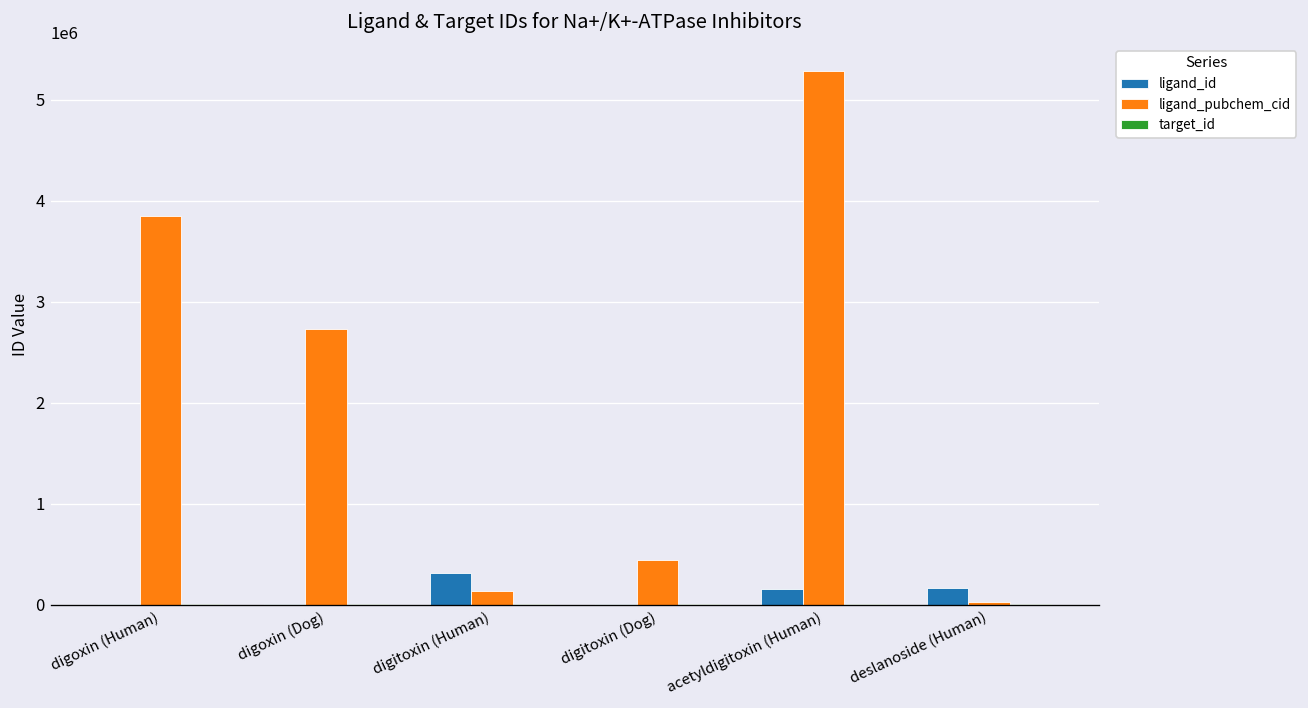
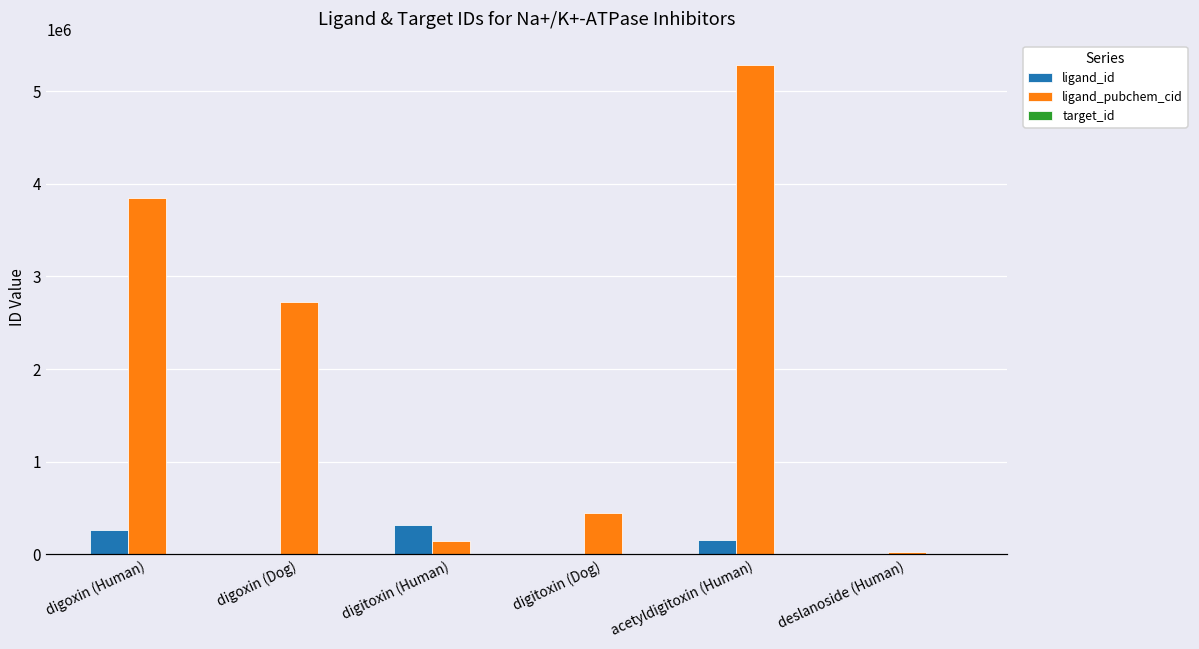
  {
    "ligand_id": {
-     "digoxin (Human)": 0,
+     "digoxin (Human)": 300000,
      "digitoxin (Human)": 300000,
      "acetyldigitoxin (Human)": 200000,
-     "deslanoside (Human)": 200000
+     "deslanoside (Human)": 0
    },
    "ligand_pubchem_cid": {
      "digoxin (Human)": 3800000,
      "digoxin (Dog)": 2700000,
      "digitoxin (Human)": 100000,
      "digitoxin (Dog)": 400000,
      "acetyldigitoxin (Human)": 5300000
    }
  }
